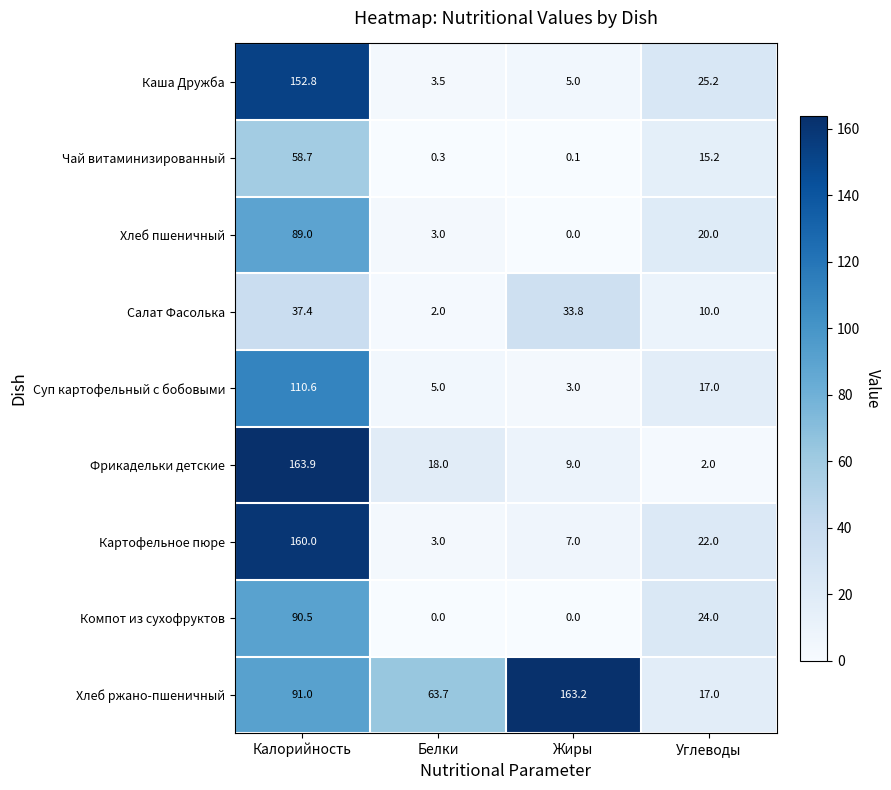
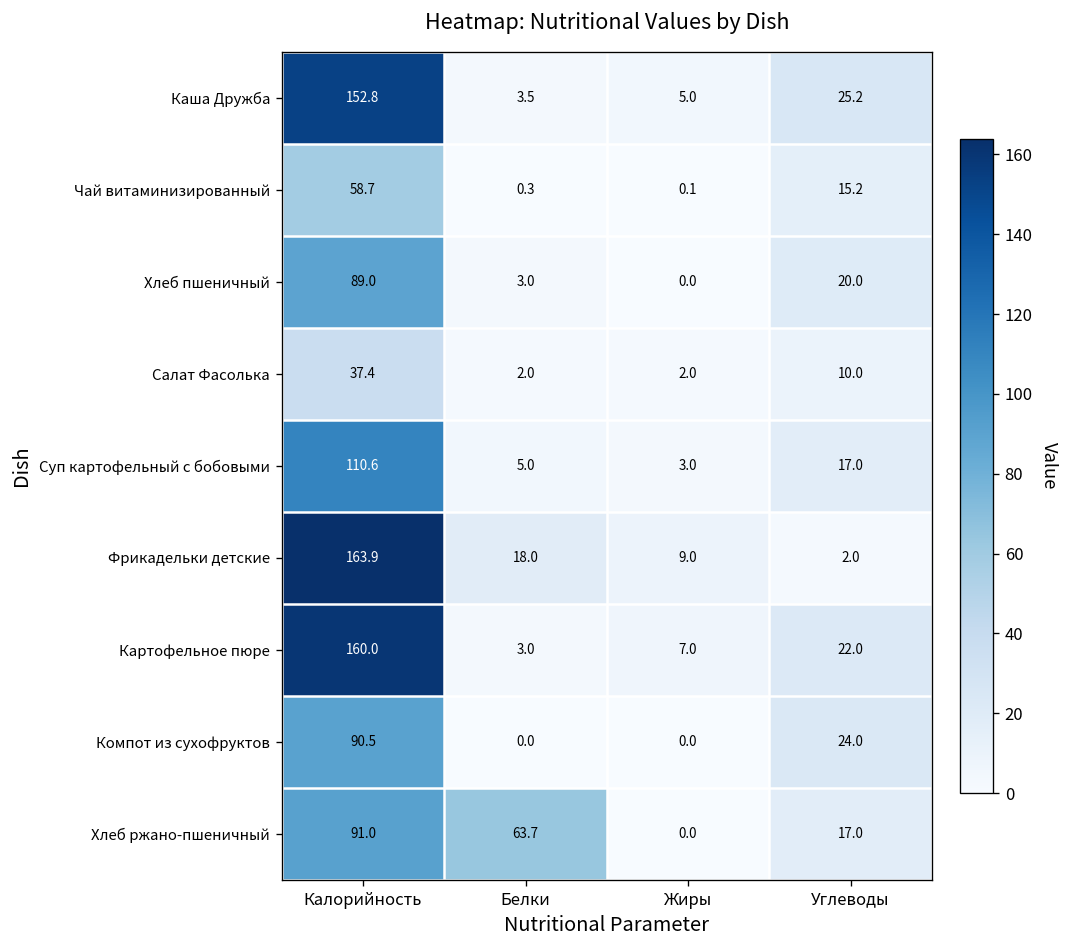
  {
    "Каша Дружба": {
      "Калорийность": 152.8,
      "Белки": 3.5,
      "Жиры": 5.0,
      "Углеводы": 25.2
    },
    "Чай витаминизированный": {
      "Калорийность": 58.7,
      "Белки": 0.3,
      "Жиры": 0.1,
      "Углеводы": 15.2
    },
    "Хлеб пшеничный": {
      "Калорийность": 89.0,
      "Белки": 3.0,
      "Жиры": 0.0,
      "Углеводы": 20.0
    },
    "Салат Фасолька": {
      "Калорийность": 37.4,
      "Белки": 2.0,
-     "Жиры": 33.8,
+     "Жиры": 2.0,
      "Углеводы": 10.0
    },
    "Суп картофельный с бобовыми": {
      "Калорийность": 110.6,
      "Белки": 5.0,
      "Жиры": 3.0,
      "Углеводы": 17.0
    },
    "Фрикадельки детские": {
      "Калорийность": 163.9,
      "Белки": 18.0,
      "Жиры": 9.0,
      "Углеводы": 2.0
    },
    "Картофельное пюре": {
      "Калорийность": 160.0,
      "Белки": 3.0,
      "Жиры": 7.0,
      "Углеводы": 22.0
    },
    "Компот из сухофруктов": {
      "Калорийность": 90.5,
      "Белки": 0.0,
      "Жиры": 0.0,
      "Углеводы": 24.0
    },
    "Хлеб ржано-пшеничный": {
      "Калорийность": 91.0,
      "Белки": 63.7,
-     "Жиры": 163.2,
+     "Жиры": 0.0,
      "Углеводы": 17.0
    }
  }
